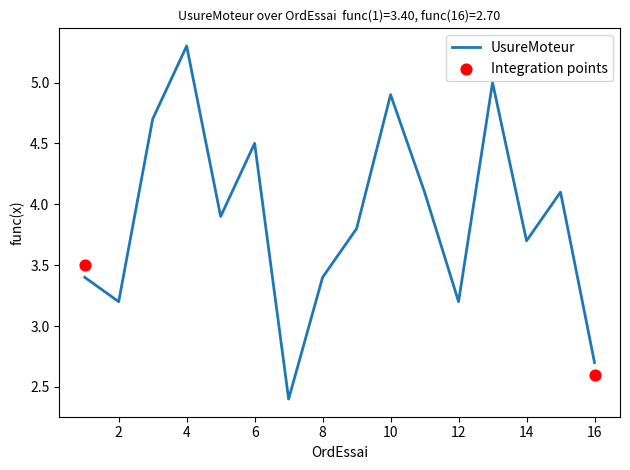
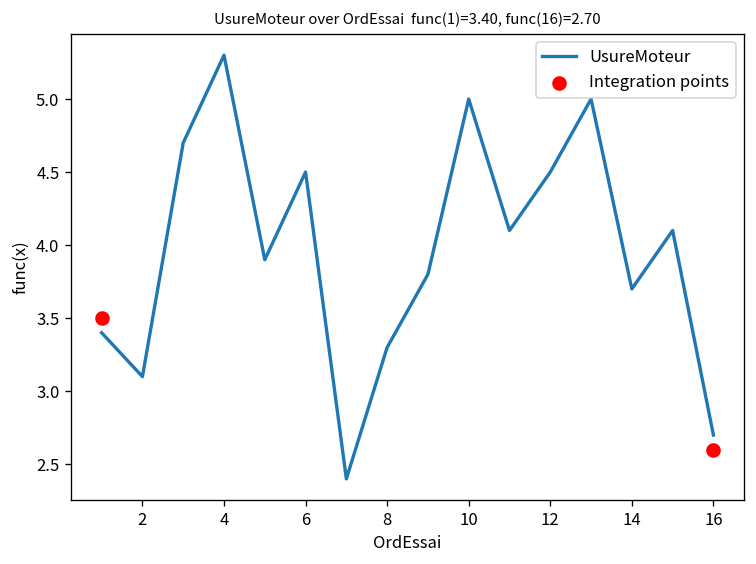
  {
    "UsureMoteur": {
-     "2": 3.2,
+     "2": 3.1,
      "4": 5.3,
      "6": 4.5,
-     "8": 3.4,
-     "10": 4.9,
-     "12": 3.2,
+     "8": 3.3,
+     "10": 5.0,
+     "12": 4.5,
      "14": 3.7,
      "16": 2.7
    }
  }
